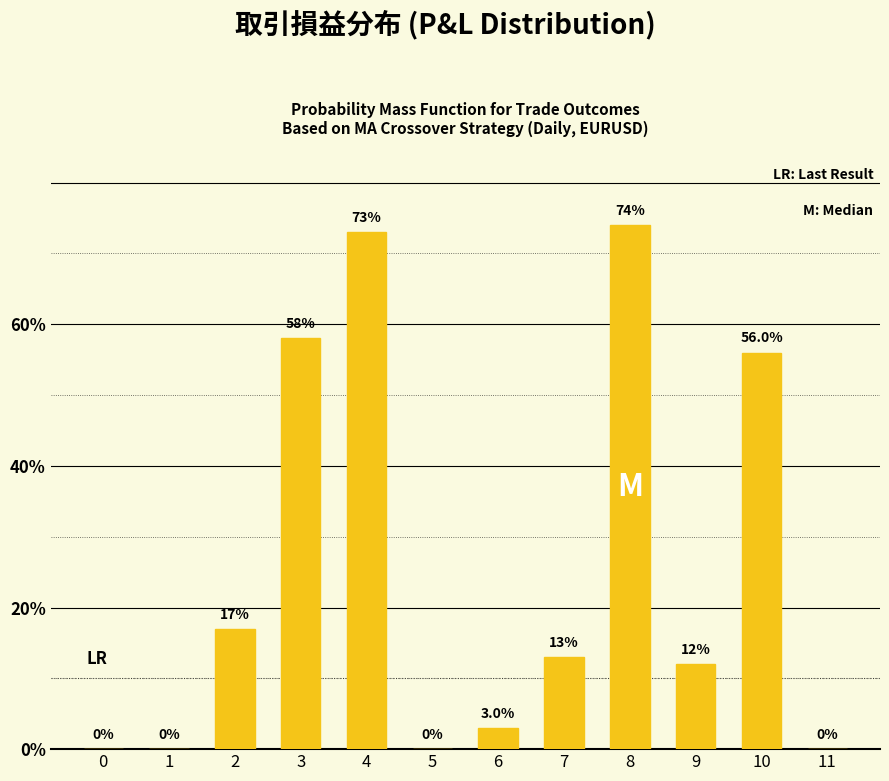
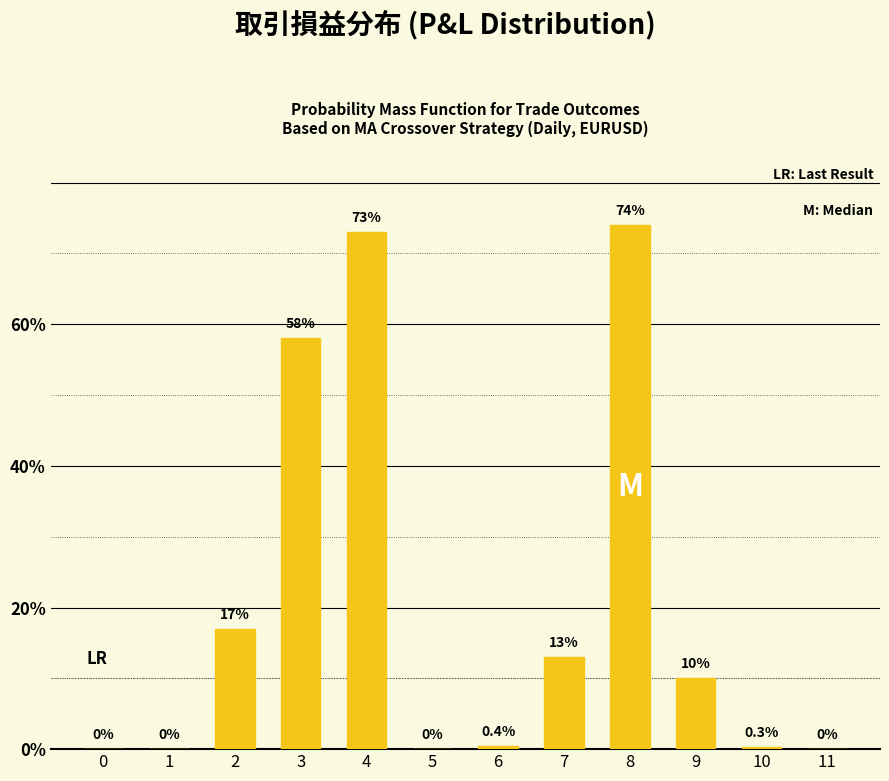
  {
    "0": "0%",
    "1": "0%",
    "2": "17%",
    "3": "58%",
    "4": "73%",
    "5": "0%",
-   "6": "3.0%",
+   "6": "0.4%",
    "7": "13%",
    "8": "74%",
-   "9": "12%",
-   "10": "56.0%",
+   "9": "10%",
+   "10": "0.3%",
    "11": "0%"
  }
